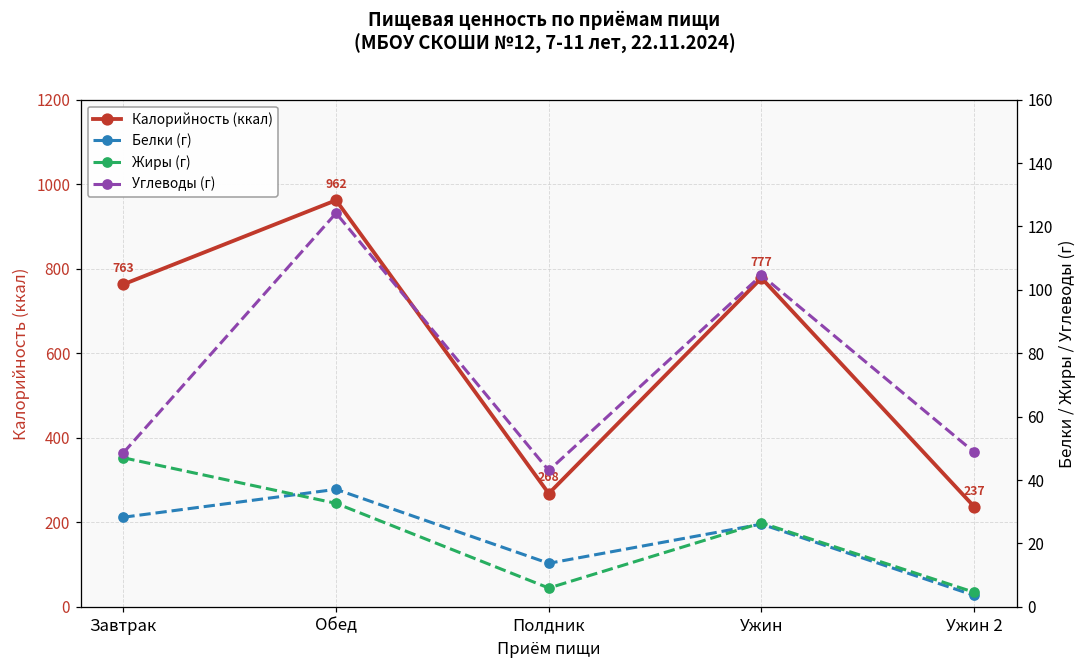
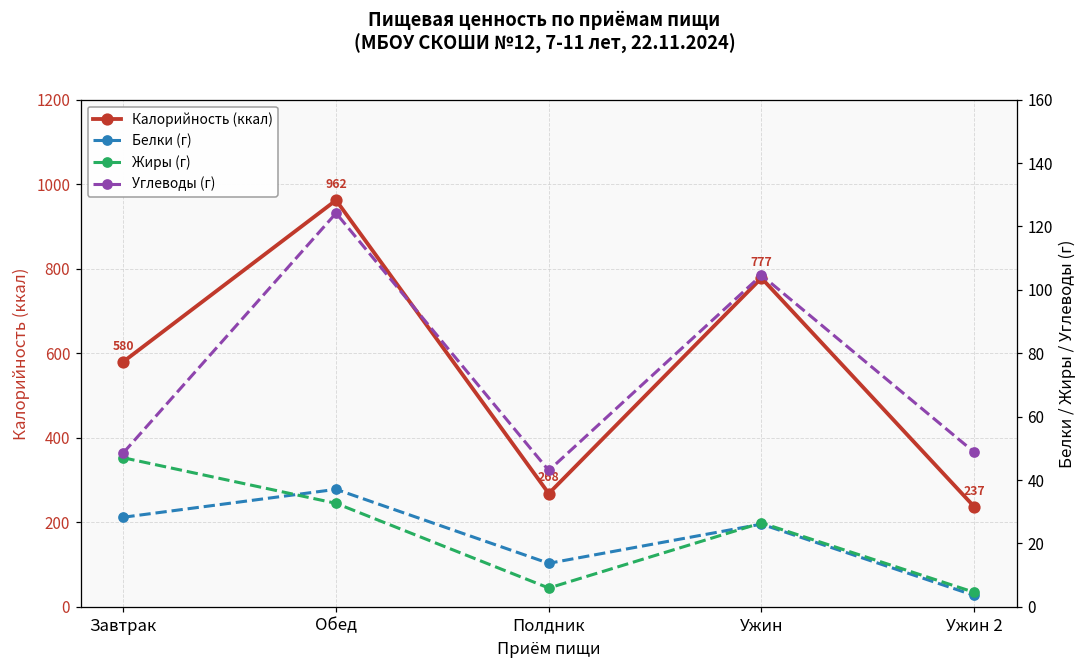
  {
    "Калорийность (ккал)": {
-     "Завтрак": 763,
+     "Завтрак": 580,
      "Обед": 962,
      "Ужин 2": 237
    }
  }
